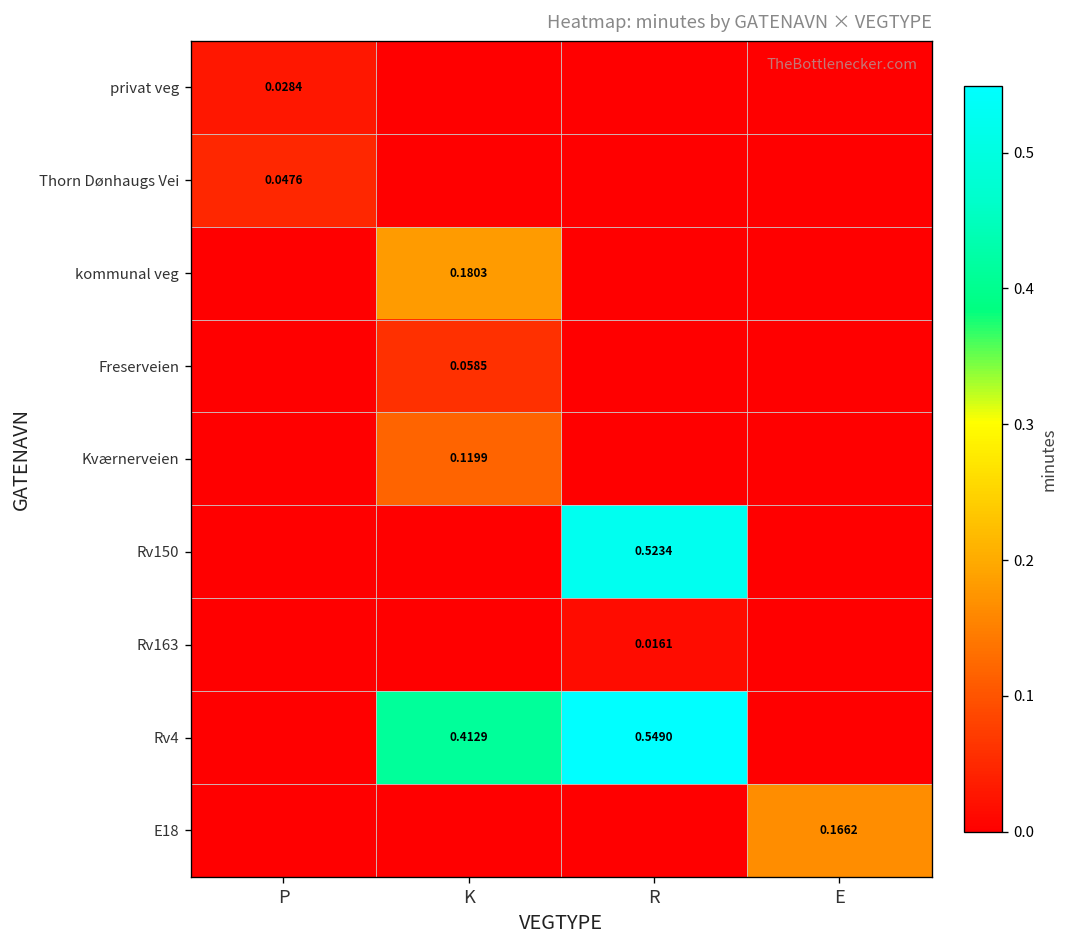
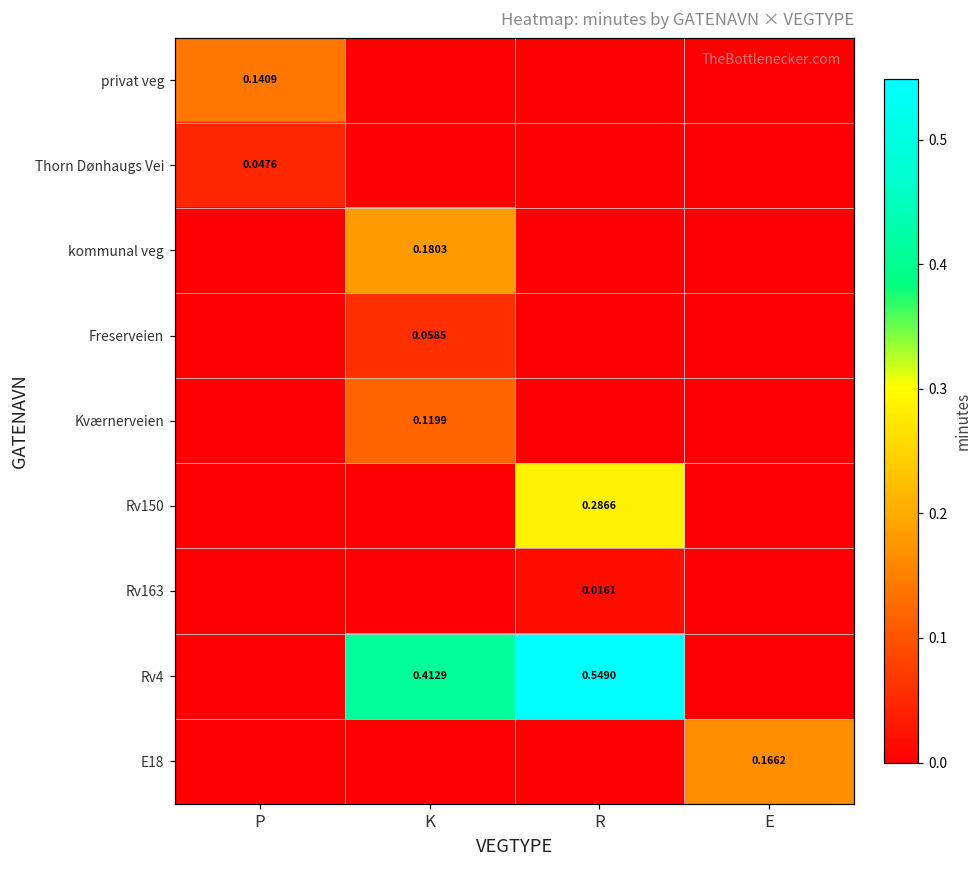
  {
    "privat veg": {
-     "P": 0.0284
+     "P": 0.1409
    },
    "Thorn Dønhaugs Vei": {
      "P": 0.0476
    },
    "kommunal veg": {
      "K": 0.1803
    },
    "Freserveien": {
      "K": 0.0585
    },
    "Kværnerveien": {
      "K": 0.1199
    },
    "Rv150": {
-     "R": 0.5234
+     "R": 0.2866
    },
    "Rv163": {
      "R": 0.0161
    },
    "Rv4": {
      "K": 0.4129,
      "R": 0.5490
    },
    "E18": {
      "E": 0.1662
    }
  }
